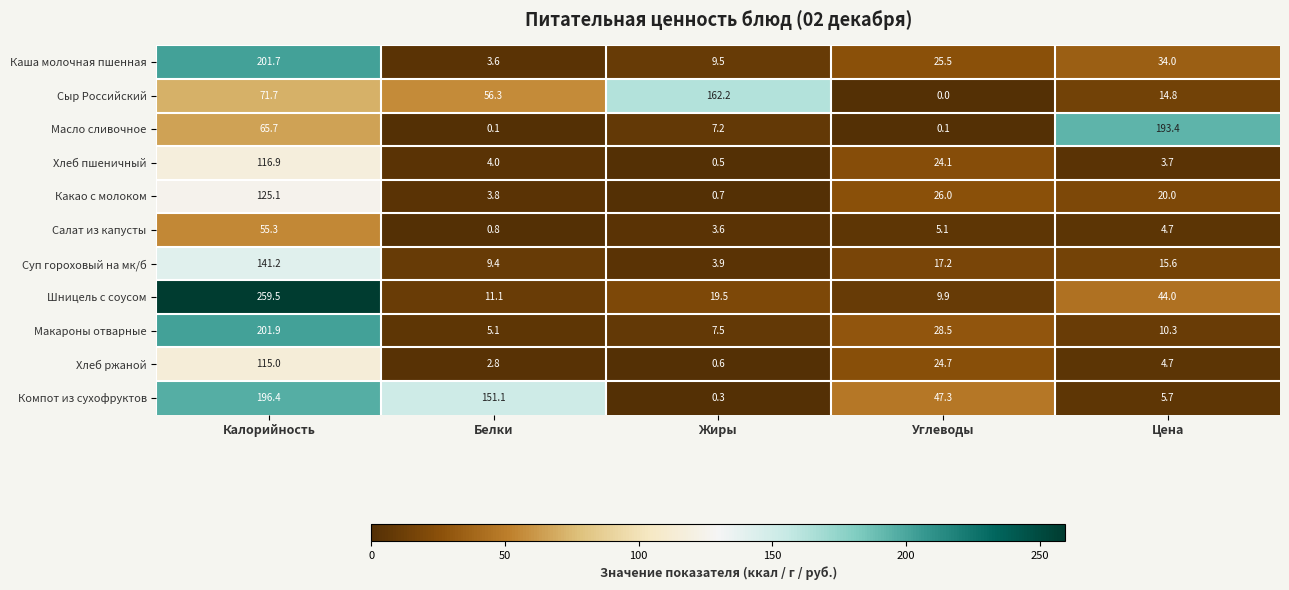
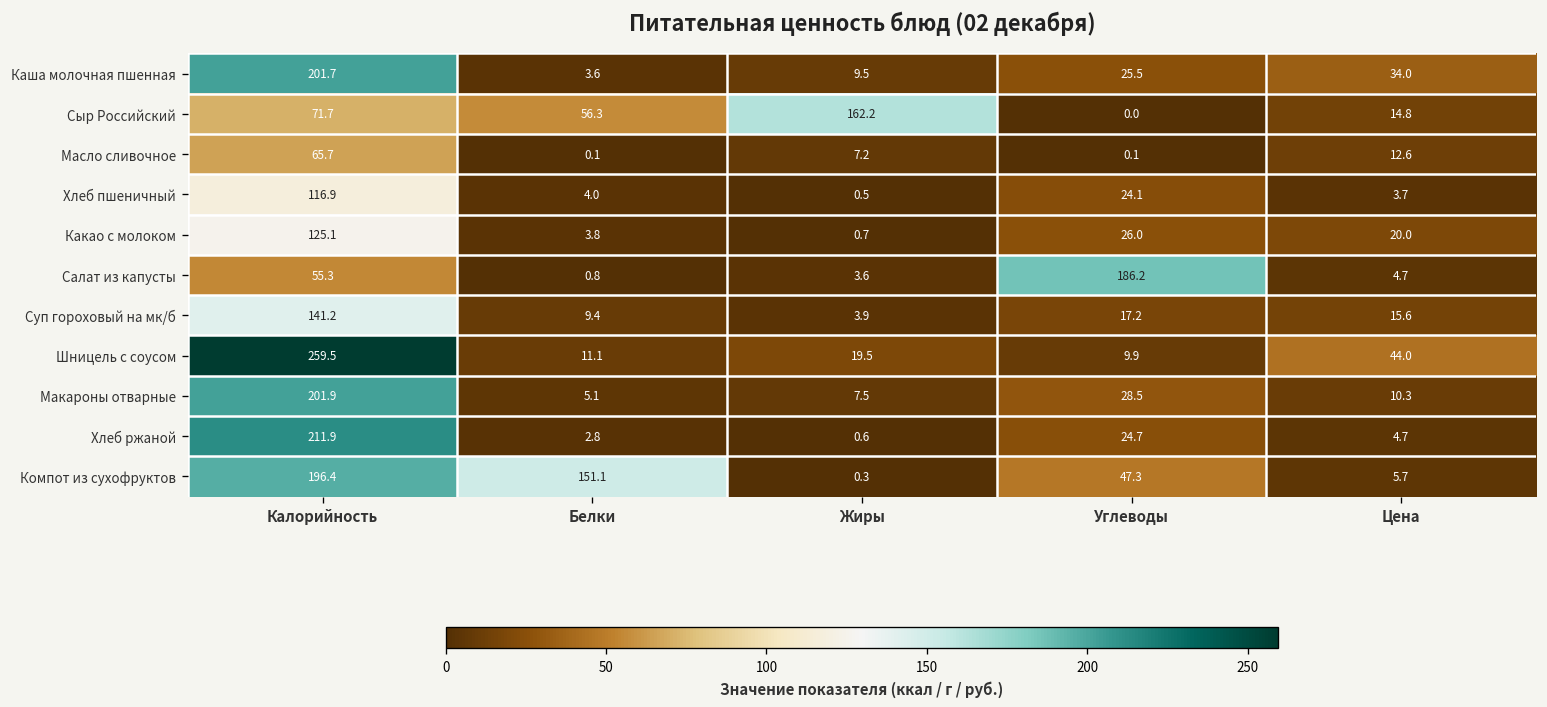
  {
    "Каша молочная пшенная": {
      "Калорийность": 201.7,
      "Белки": 3.6,
      "Жиры": 9.5,
      "Углеводы": 25.5,
      "Цена": 34.0
    },
    "Сыр Российский": {
      "Калорийность": 71.7,
      "Белки": 56.3,
      "Жиры": 162.2,
      "Углеводы": 0.0,
      "Цена": 14.8
    },
    "Масло сливочное": {
      "Калорийность": 65.7,
      "Белки": 0.1,
      "Жиры": 7.2,
      "Углеводы": 0.1,
-     "Цена": 193.4
+     "Цена": 12.6
    },
    "Хлеб пшеничный": {
      "Калорийность": 116.9,
      "Белки": 4.0,
      "Жиры": 0.5,
      "Углеводы": 24.1,
      "Цена": 3.7
    },
    "Какао с молоком": {
      "Калорийность": 125.1,
      "Белки": 3.8,
      "Жиры": 0.7,
      "Углеводы": 26.0,
      "Цена": 20.0
    },
    "Салат из капусты": {
      "Калорийность": 55.3,
      "Белки": 0.8,
      "Жиры": 3.6,
-     "Углеводы": 5.1,
+     "Углеводы": 186.2,
      "Цена": 4.7
    },
    "Суп гороховый на мк/б": {
      "Калорийность": 141.2,
      "Белки": 9.4,
      "Жиры": 3.9,
      "Углеводы": 17.2,
      "Цена": 15.6
    },
    "Шницель с соусом": {
      "Калорийность": 259.5,
      "Белки": 11.1,
      "Жиры": 19.5,
      "Углеводы": 9.9,
      "Цена": 44.0
    },
    "Макароны отварные": {
      "Калорийность": 201.9,
      "Белки": 5.1,
      "Жиры": 7.5,
      "Углеводы": 28.5,
      "Цена": 10.3
    },
    "Хлеб ржаной": {
-     "Калорийность": 115.0,
+     "Калорийность": 211.9,
      "Белки": 2.8,
      "Жиры": 0.6,
      "Углеводы": 24.7,
      "Цена": 4.7
    },
    "Компот из сухофруктов": {
      "Калорийность": 196.4,
      "Белки": 151.1,
      "Жиры": 0.3,
      "Углеводы": 47.3,
      "Цена": 5.7
    }
  }
